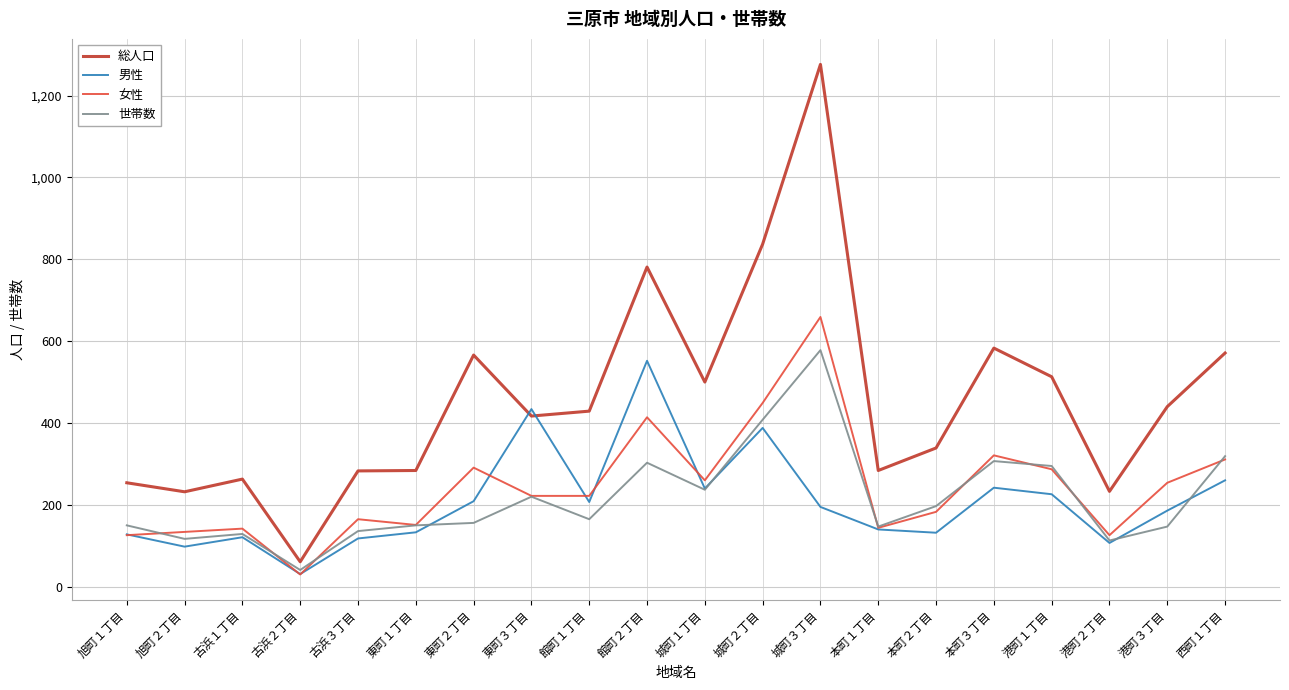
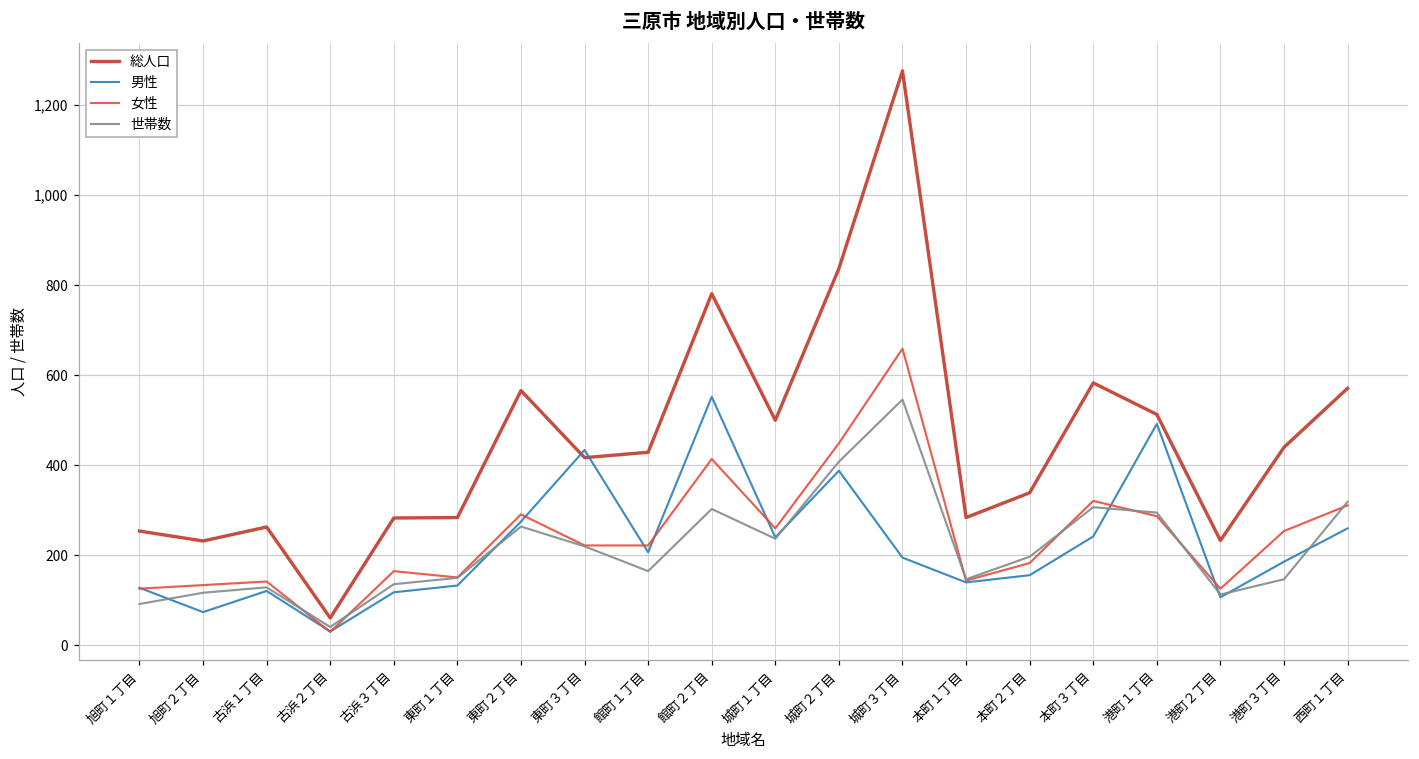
  {
    "男性": {
-     "旭町２丁目": 100,
+     "旭町２丁目": 70,
      "古浜１丁目": 120,
      "古浜３丁目": 120,
      "東町１丁目": 130,
-     "東町２丁目": 210,
+     "東町２丁目": 280,
      "東町３丁目": 430,
      "館町１丁目": 210,
      "館町２丁目": 550,
      "城町２丁目": 390,
      "城町３丁目": 200,
-     "本町２丁目": 130,
+     "本町２丁目": 160,
      "本町３丁目": 240,
-     "港町１丁目": 230,
+     "港町１丁目": 490,
      "港町３丁目": 190,
      "西町１丁目": 260
    },
    "世帯数": {
-     "旭町１丁目": 150,
+     "旭町１丁目": 90,
      "旭町２丁目": 120,
      "古浜１丁目": 130,
      "古浜２丁目": 40,
      "古浜３丁目": 140,
-     "東町２丁目": 160,
+     "東町２丁目": 260,
      "館町１丁目": 170,
      "館町２丁目": 300,
      "城町２丁目": 410,
-     "城町３丁目": 580,
+     "城町３丁目": 550,
      "本町２丁目": 200,
      "本町３丁目": 310,
      "港町１丁目": 300,
      "港町３丁目": 150,
      "西町１丁目": 320
    }
  }
